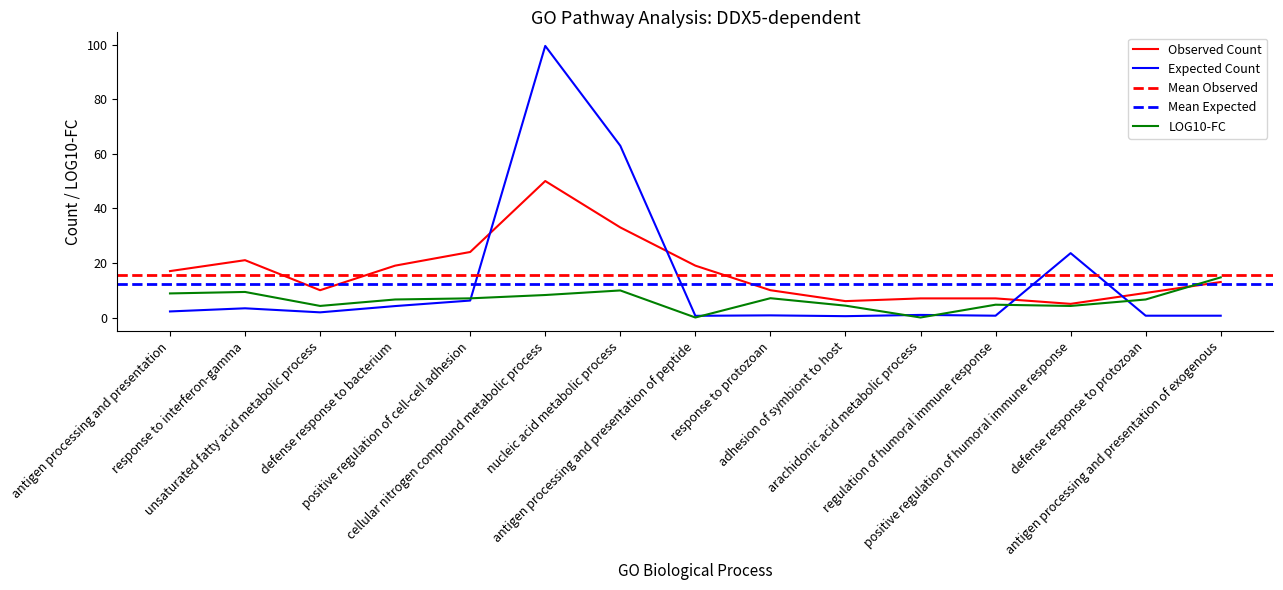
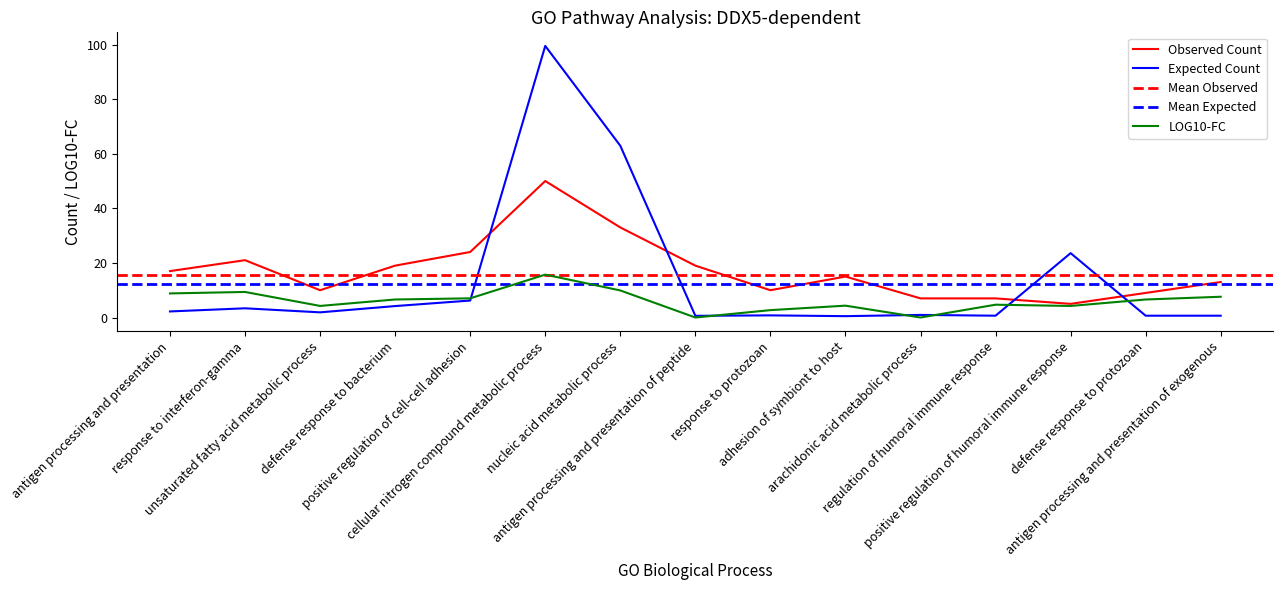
  {
    "Observed Count": {
      "antigen processing and presentation": 17,
      "response to interferon-gamma": 21,
      "unsaturated fatty acid metabolic process": 10,
      "defense response to bacterium": 19,
      "positive regulation of cell-cell adhesion": 24,
      "cellular nitrogen compound metabolic process": 50,
      "nucleic acid metabolic process": 33,
      "antigen processing and presentation of peptide": 19,
      "response to protozoan": 10,
-     "adhesion of symbiont to host": 6,
+     "adhesion of symbiont to host": 15,
      "arachidonic acid metabolic process": 7,
      "regulation of humoral immune response": 7,
      "defense response to protozoan": 9,
      "antigen processing and presentation of exogenous": 13
    },
    "Expected Count": {
      "antigen processing and presentation": 2,
      "response to interferon-gamma": 3,
      "unsaturated fatty acid metabolic process": 2,
      "defense response to bacterium": 4,
      "cellular nitrogen compound metabolic process": 100,
      "nucleic acid metabolic process": 63,
      "response to protozoan": 1,
      "adhesion of symbiont to host": 0,
      "arachidonic acid metabolic process": 1,
      "regulation of humoral immune response": 1,
      "positive regulation of humoral immune response": 24,
      "defense response to protozoan": 1,
      "antigen processing and presentation of exogenous": 1
    },
    "LOG10-FC": {
      "antigen processing and presentation": 9,
      "response to interferon-gamma": 9,
      "unsaturated fatty acid metabolic process": 4,
      "defense response to bacterium": 7,
-     "cellular nitrogen compound metabolic process": 8,
+     "cellular nitrogen compound metabolic process": 16,
      "nucleic acid metabolic process": 10,
-     "response to protozoan": 7,
+     "response to protozoan": 3,
      "adhesion of symbiont to host": 4,
      "arachidonic acid metabolic process": 0,
      "regulation of humoral immune response": 5,
      "defense response to protozoan": 7,
-     "antigen processing and presentation of exogenous": 15
+     "antigen processing and presentation of exogenous": 8
    }
  }
